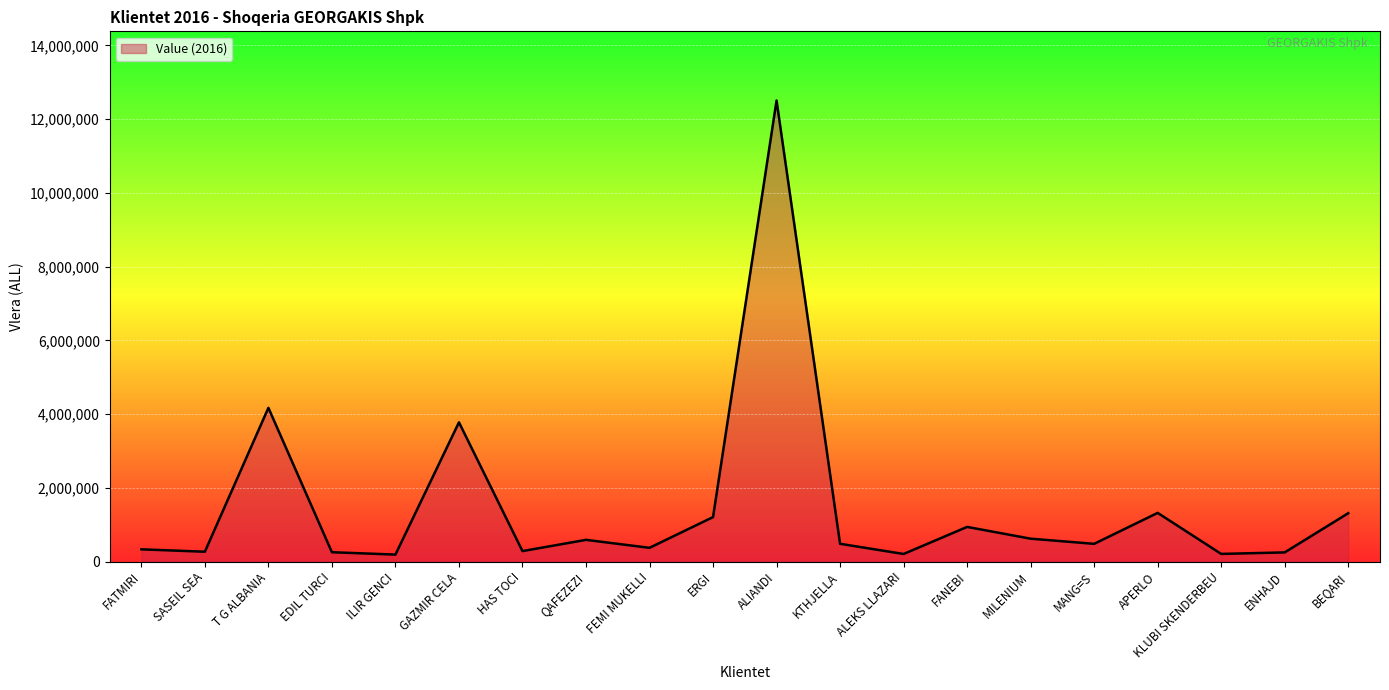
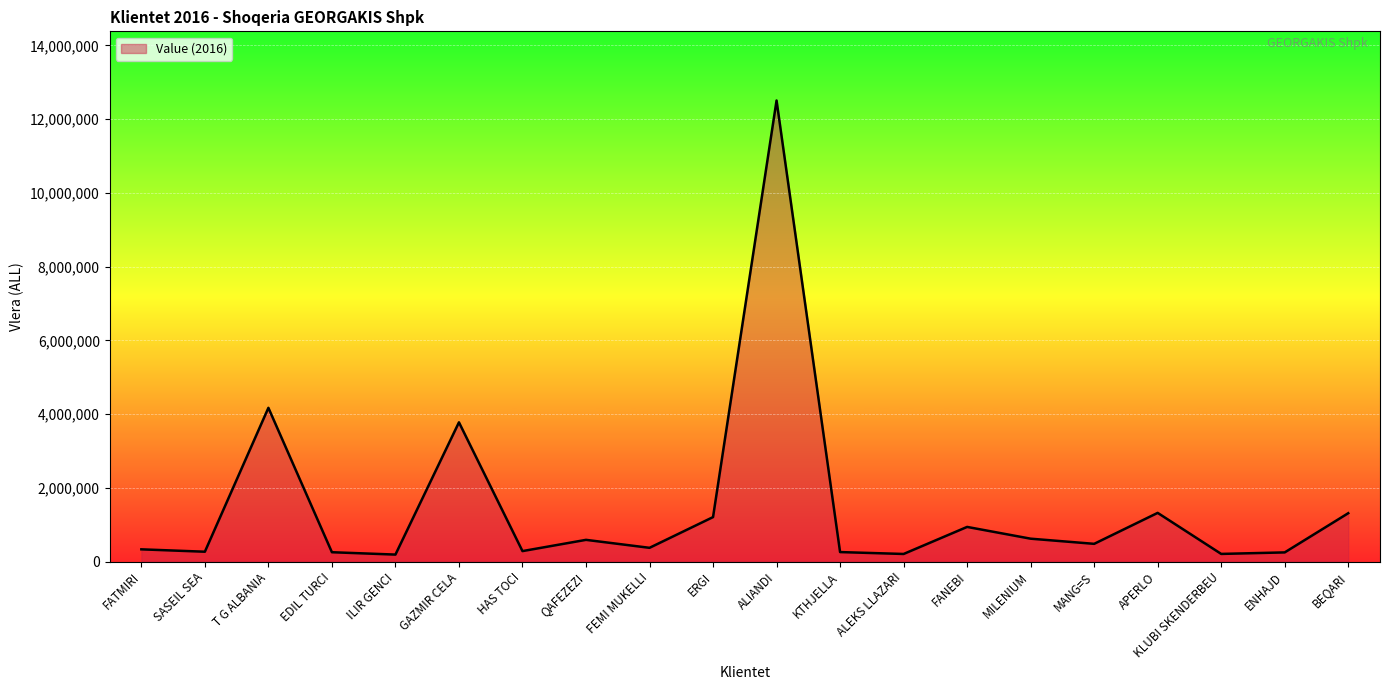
  {
    "FATMIRI": "300,000",
    "SASEIL SEA": "300,000",
    "T G ALBANIA": "4,200,000",
    "EDIL TURCI": "300,000",
    "ILIR GENCI": "200,000",
    "GAZMIR CELA": "3,800,000",
    "HAS TOCI": "300,000",
    "QAFEZEZI": "600,000",
    "FEMI MUKELLI": "400,000",
    "ERGI": "1,200,000",
    "ALIANDI": "12,500,000",
-   "KTHJELLA": "500,000",
+   "KTHJELLA": "300,000",
    "ALEKS LLAZARI": "200,000",
    "FANEBI": "900,000",
    "MILENIUM": "600,000",
    "MANG=S": "500,000",
    "APERLO": "1,300,000",
    "KLUBI SKENDERBEU": "200,000",
    "ENHAJD": "300,000",
    "BEQARI": "1,300,000"
  }
